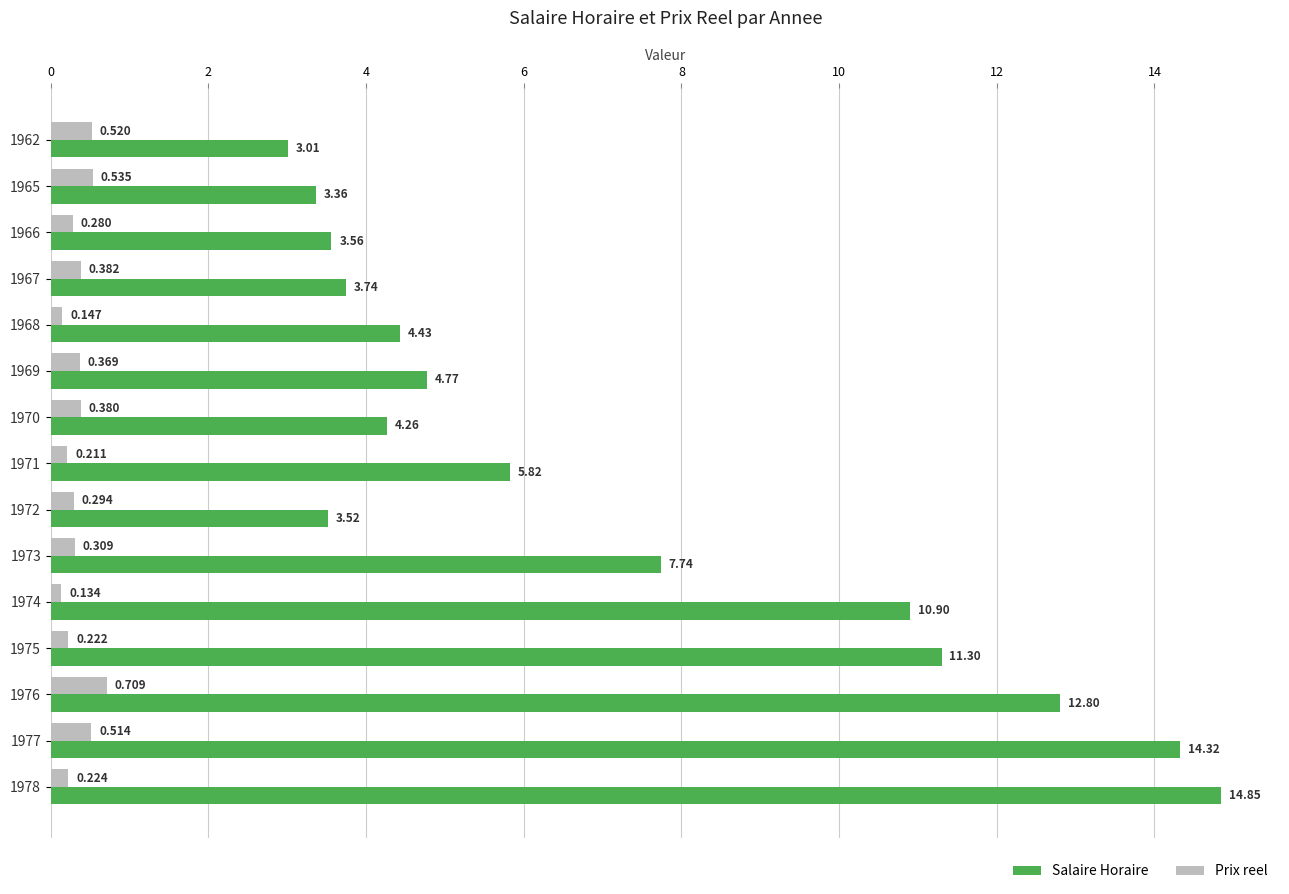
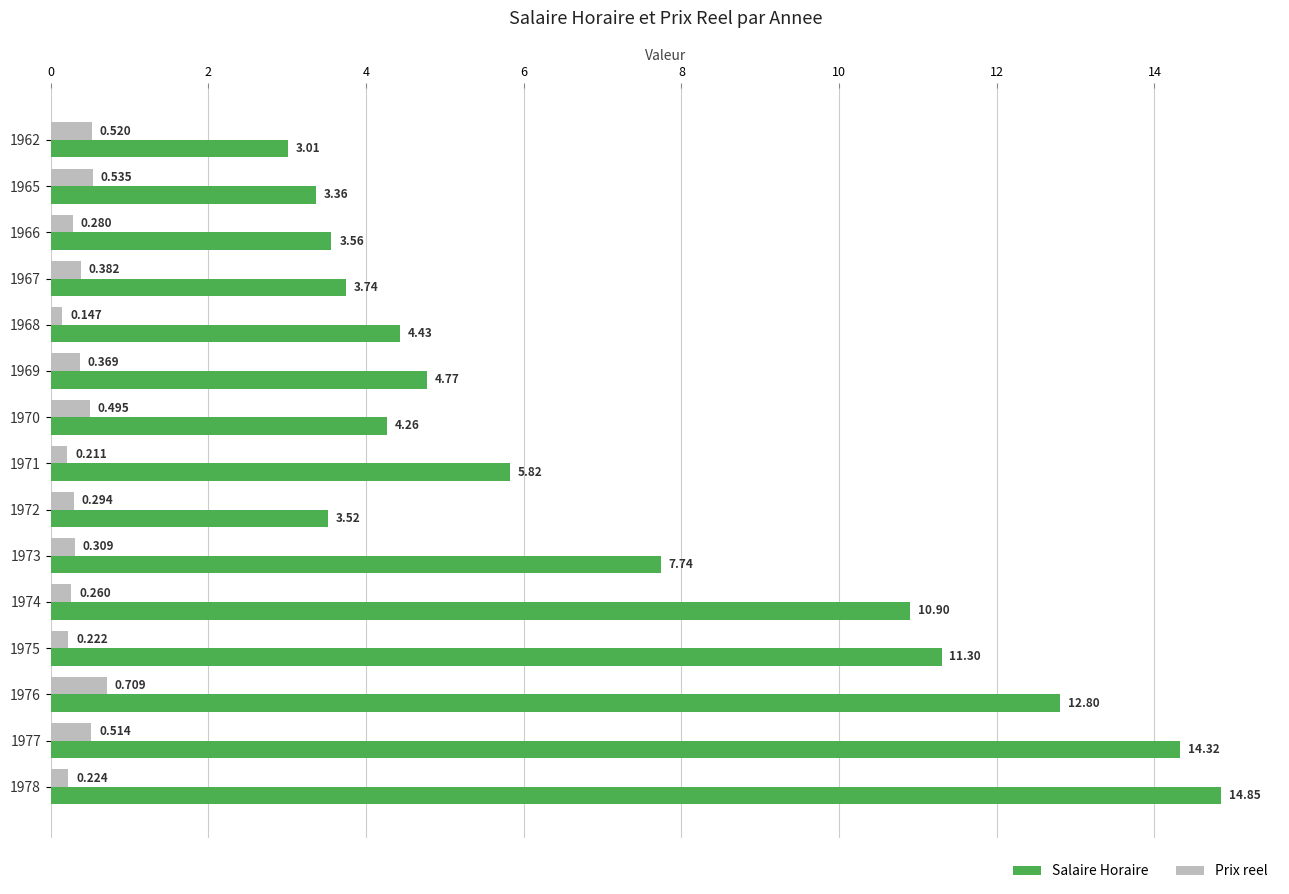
  {
    "Salaire Horaire": {
      "1962": 3.01,
      "1965": 3.36,
      "1966": 3.56,
      "1967": 3.74,
      "1968": 4.43,
      "1969": 4.77,
      "1970": 4.26,
      "1971": 5.82,
      "1972": 3.52,
      "1973": 7.74,
      "1974": 10.90,
      "1975": 11.30,
      "1976": 12.80,
      "1977": 14.32,
      "1978": 14.85
    },
    "Prix reel": {
      "1962": 0.520,
      "1965": 0.535,
      "1966": 0.280,
      "1967": 0.382,
      "1968": 0.147,
      "1969": 0.369,
-     "1970": 0.380,
+     "1970": 0.495,
      "1971": 0.211,
      "1972": 0.294,
      "1973": 0.309,
-     "1974": 0.134,
+     "1974": 0.260,
      "1975": 0.222,
      "1976": 0.709,
      "1977": 0.514,
      "1978": 0.224
    }
  }
